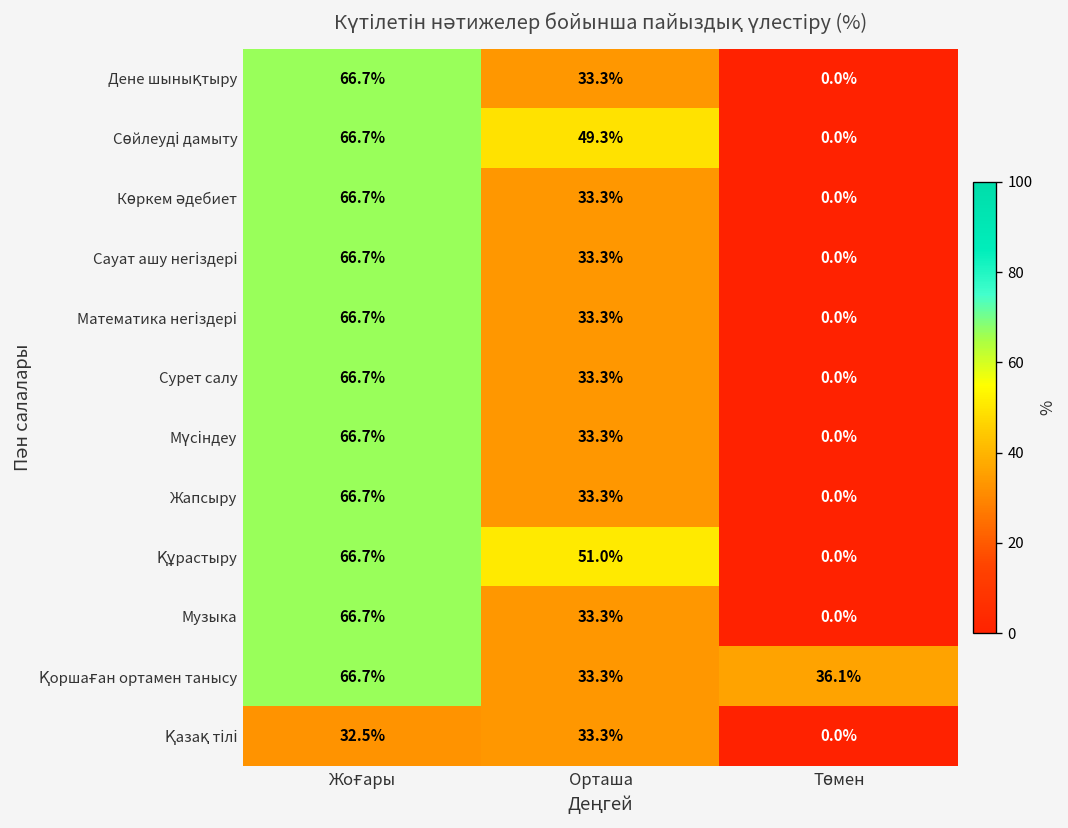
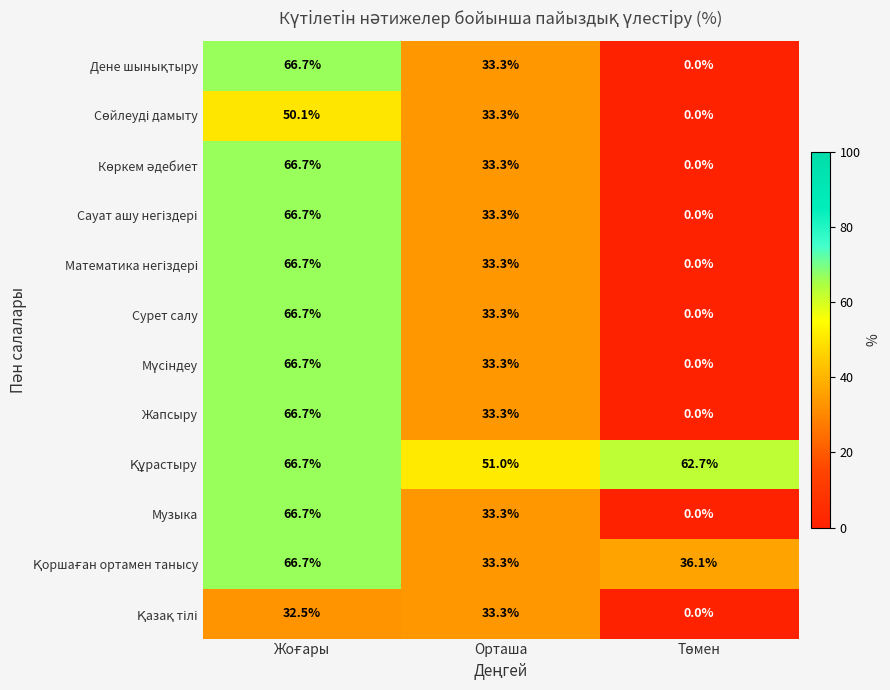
  {
    "Дене шынықтыру": {
      "Жоғары": "66.7%",
      "Орташа": "33.3%",
      "Төмен": "0.0%"
    },
    "Сөйлеуді дамыту": {
-     "Жоғары": "66.7%",
-     "Орташа": "49.3%",
+     "Жоғары": "50.1%",
+     "Орташа": "33.3%",
      "Төмен": "0.0%"
    },
    "Көркем әдебиет": {
      "Жоғары": "66.7%",
      "Орташа": "33.3%",
      "Төмен": "0.0%"
    },
    "Сауат ашу негіздері": {
      "Жоғары": "66.7%",
      "Орташа": "33.3%",
      "Төмен": "0.0%"
    },
    "Математика негіздері": {
      "Жоғары": "66.7%",
      "Орташа": "33.3%",
      "Төмен": "0.0%"
    },
    "Сурет салу": {
      "Жоғары": "66.7%",
      "Орташа": "33.3%",
      "Төмен": "0.0%"
    },
    "Мүсіндеу": {
      "Жоғары": "66.7%",
      "Орташа": "33.3%",
      "Төмен": "0.0%"
    },
    "Жапсыру": {
      "Жоғары": "66.7%",
      "Орташа": "33.3%",
      "Төмен": "0.0%"
    },
    "Құрастыру": {
      "Жоғары": "66.7%",
      "Орташа": "51.0%",
-     "Төмен": "0.0%"
+     "Төмен": "62.7%"
    },
    "Музыка": {
      "Жоғары": "66.7%",
      "Орташа": "33.3%",
      "Төмен": "0.0%"
    },
    "Қоршаған ортамен танысу": {
      "Жоғары": "66.7%",
      "Орташа": "33.3%",
      "Төмен": "36.1%"
    },
    "Қазақ тілі": {
      "Жоғары": "32.5%",
      "Орташа": "33.3%",
      "Төмен": "0.0%"
    }
  }
